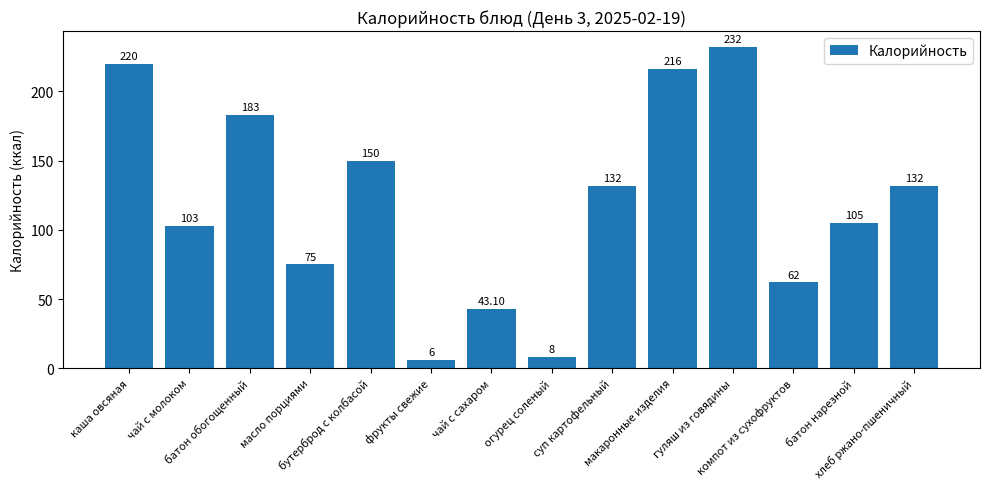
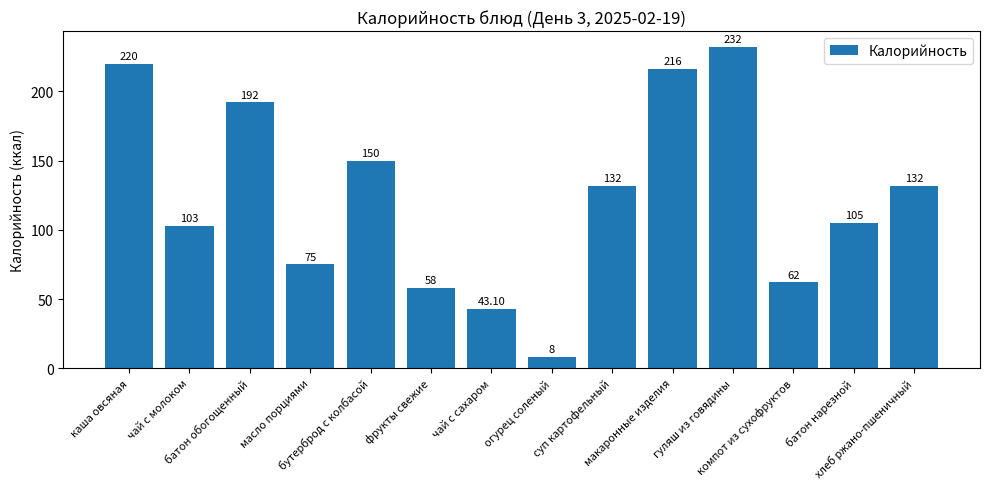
  {
    "каша овсяная": 220,
    "чай с молоком": 103,
-   "батон обогощенный": 183,
+   "батон обогощенный": 192,
    "масло порциями": 75,
    "бутерброд с колбасой": 150,
-   "фрукты свежие": 6,
+   "фрукты свежие": 58,
    "чай с сахаром": 43.10,
    "огурец соленый": 8,
    "суп картофельный": 132,
    "макаронные изделия": 216,
    "гуляш из говядины": 232,
    "компот из сухофруктов": 62,
    "батон нарезной": 105,
    "хлеб ржано-пшеничный": 132
  }
